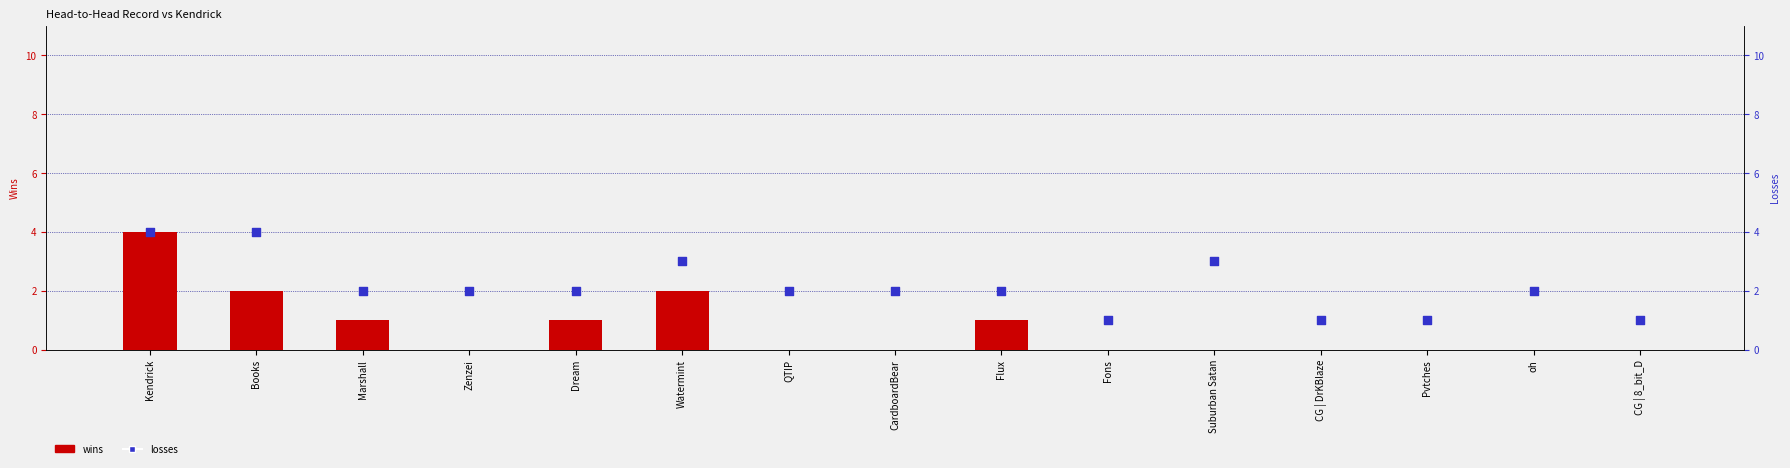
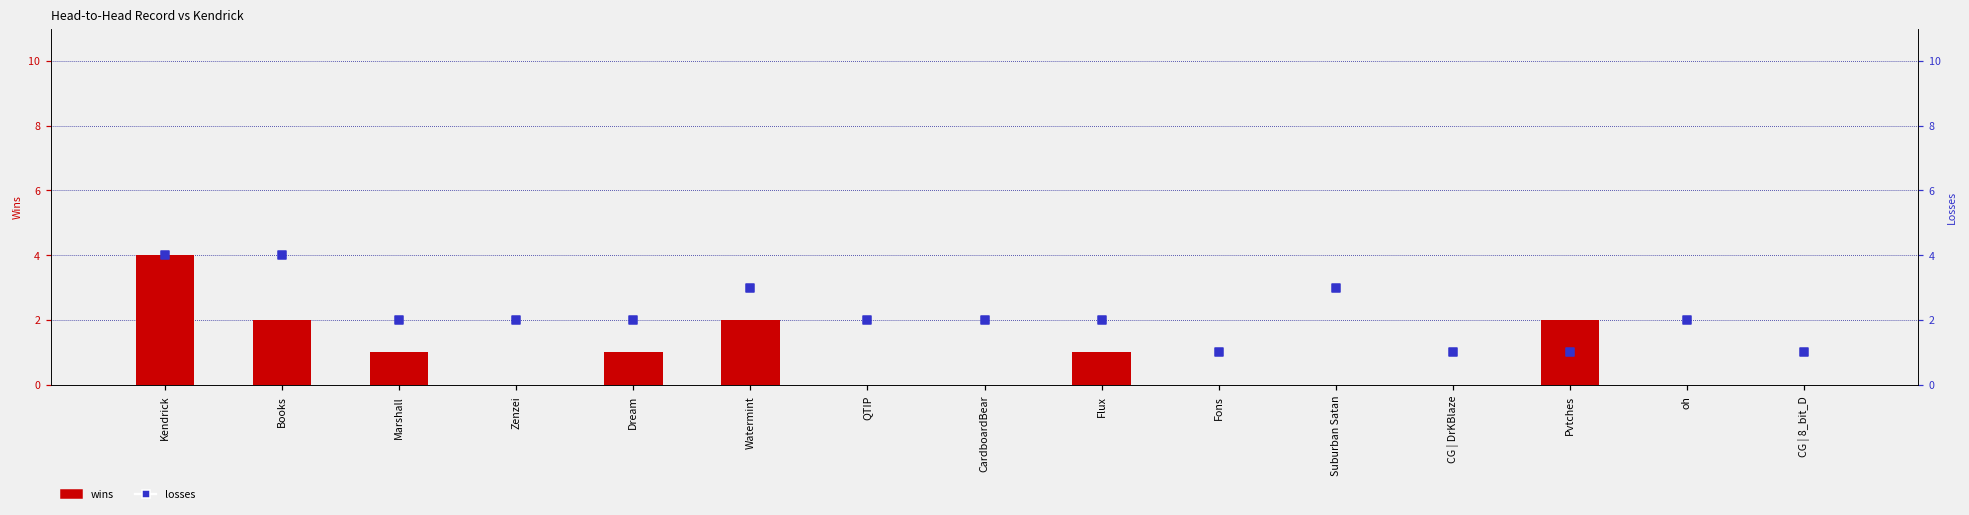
  {
    "wins": {
      "Kendrick": 4,
      "Books": 2,
      "Marshall": 1,
      "Zenzei": 0,
      "Dream": 1,
      "Watermint": 2,
      "QTIP": 0,
      "CardboardBear": 0,
      "Flux": 1,
      "Fons": 0,
      "Suburban Satan": 0,
      "CG | DrKBlaze": 0,
-     "Pvtches": 0,
+     "Pvtches": 2,
      "oh": 0,
      "CG | 8_bit_D": 0
    }
  }
